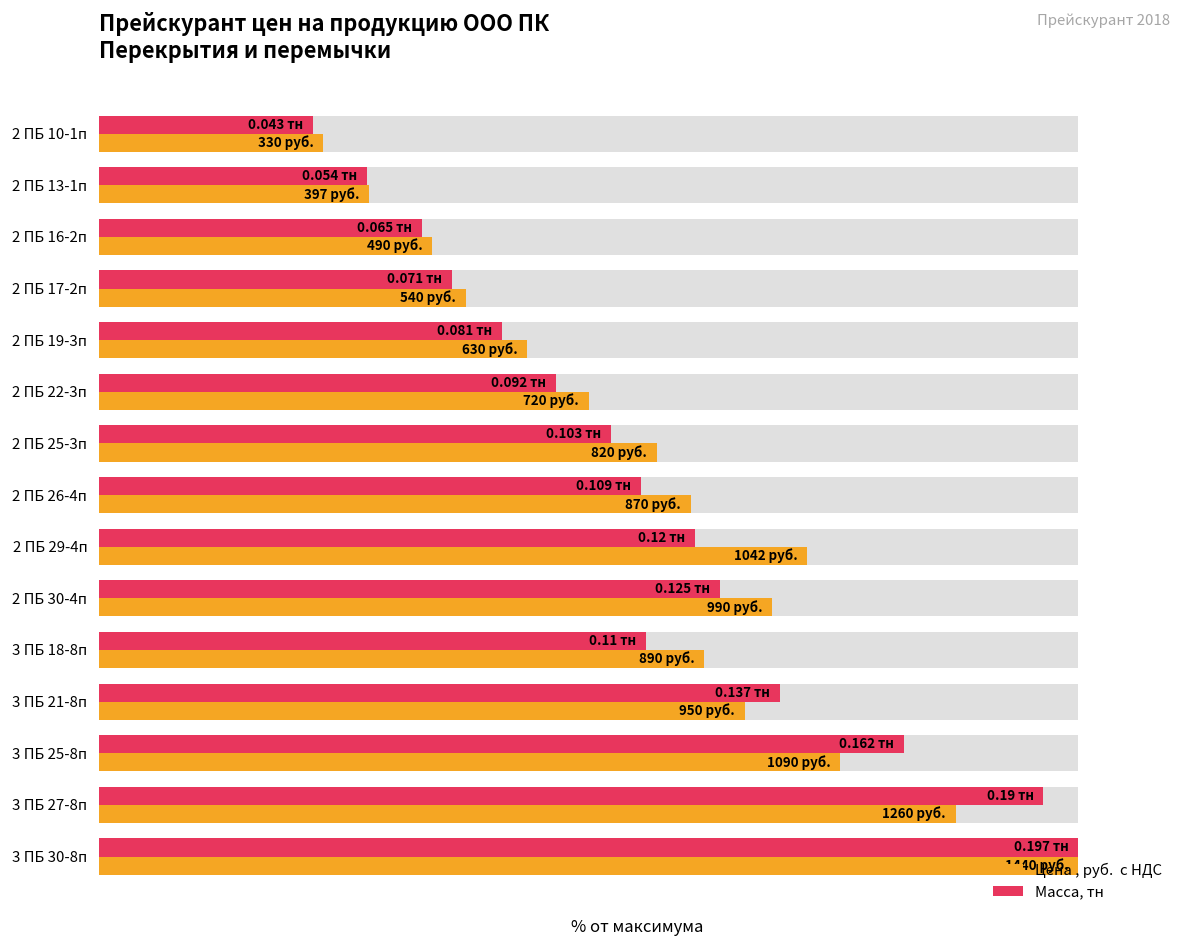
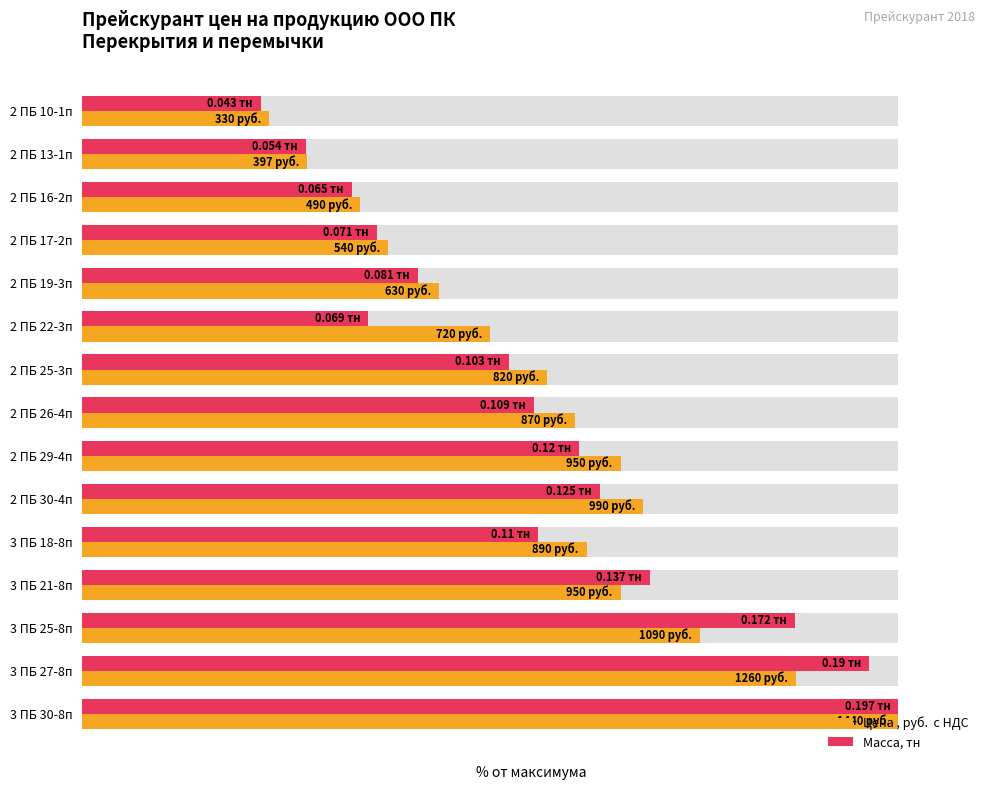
  {
    "Цена , руб. с НДС": {
-     "2 ПБ 29-4п": 1042
+     "2 ПБ 29-4п": 950
    },
    "Масса, тн": {
-     "2 ПБ 22-3п": 0.092,
-     "3 ПБ 25-8п": 0.162
+     "2 ПБ 22-3п": 0.069,
+     "3 ПБ 25-8п": 0.172
    }
  }
